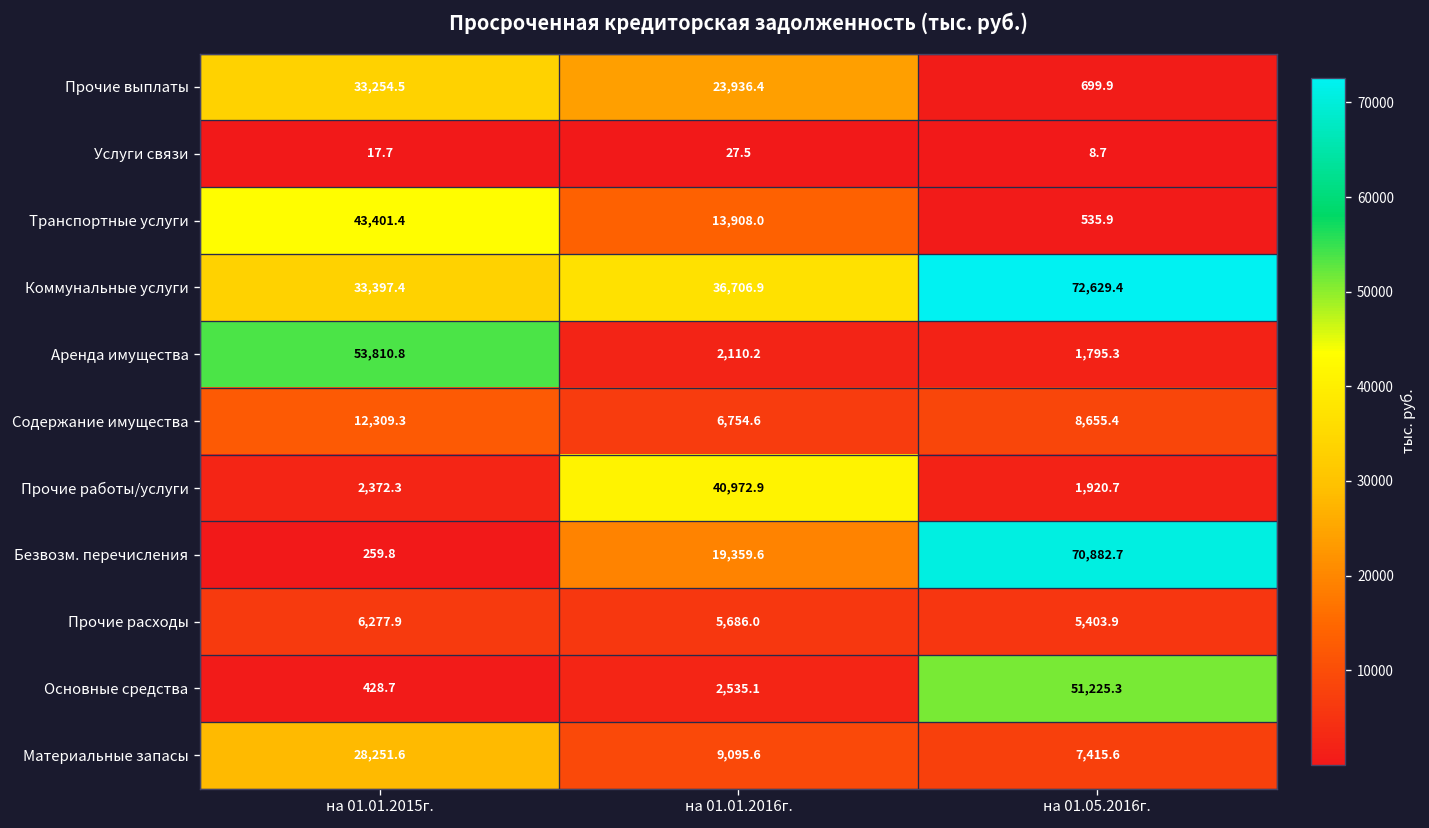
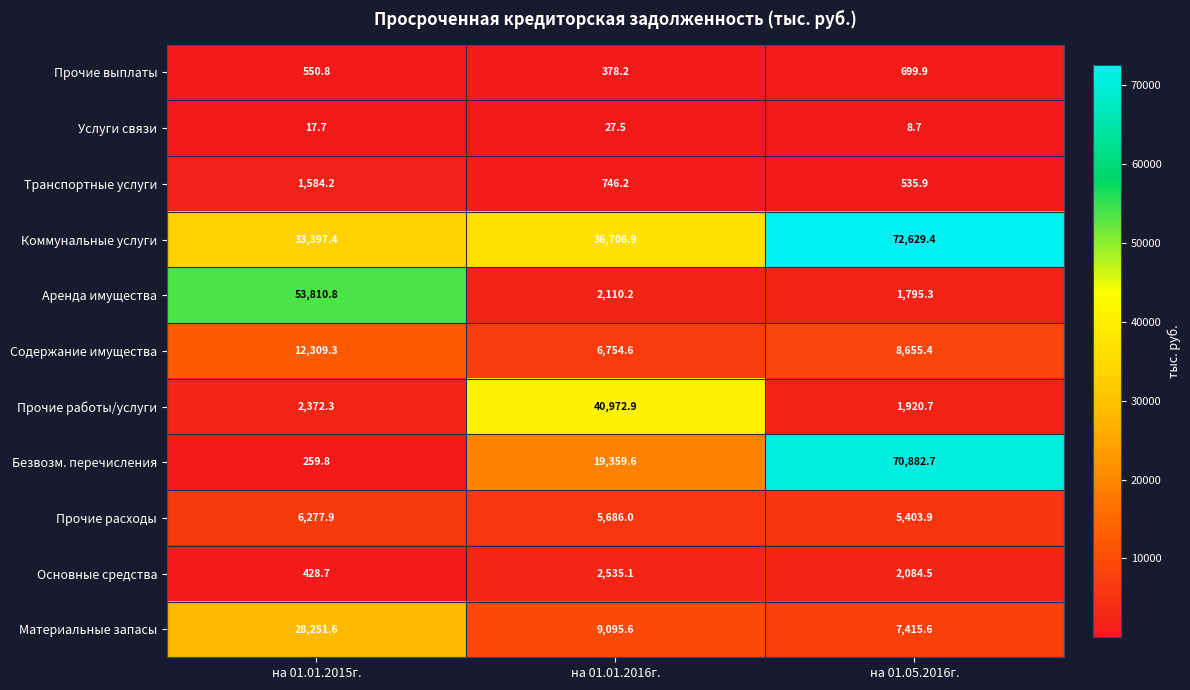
  {
    "Прочие выплаты": {
-     "на 01.01.2015г.": "33,254.5",
-     "на 01.01.2016г.": "23,936.4",
+     "на 01.01.2015г.": "550.8",
+     "на 01.01.2016г.": "378.2",
      "на 01.05.2016г.": "699.9"
    },
    "Услуги связи": {
      "на 01.01.2015г.": "17.7",
      "на 01.01.2016г.": "27.5",
      "на 01.05.2016г.": "8.7"
    },
    "Транспортные услуги": {
-     "на 01.01.2015г.": "43,401.4",
-     "на 01.01.2016г.": "13,908.0",
+     "на 01.01.2015г.": "1,584.2",
+     "на 01.01.2016г.": "746.2",
      "на 01.05.2016г.": "535.9"
    },
    "Коммунальные услуги": {
      "на 01.01.2015г.": "33,397.4",
      "на 01.01.2016г.": "36,706.9",
      "на 01.05.2016г.": "72,629.4"
    },
    "Аренда имущества": {
      "на 01.01.2015г.": "53,810.8",
      "на 01.01.2016г.": "2,110.2",
      "на 01.05.2016г.": "1,795.3"
    },
    "Содержание имущества": {
      "на 01.01.2015г.": "12,309.3",
      "на 01.01.2016г.": "6,754.6",
      "на 01.05.2016г.": "8,655.4"
    },
    "Прочие работы/услуги": {
      "на 01.01.2015г.": "2,372.3",
      "на 01.01.2016г.": "40,972.9",
      "на 01.05.2016г.": "1,920.7"
    },
    "Безвозм. перечисления": {
      "на 01.01.2015г.": "259.8",
      "на 01.01.2016г.": "19,359.6",
      "на 01.05.2016г.": "70,882.7"
    },
    "Прочие расходы": {
      "на 01.01.2015г.": "6,277.9",
      "на 01.01.2016г.": "5,686.0",
      "на 01.05.2016г.": "5,403.9"
    },
    "Основные средства": {
      "на 01.01.2015г.": "428.7",
      "на 01.01.2016г.": "2,535.1",
-     "на 01.05.2016г.": "51,225.3"
+     "на 01.05.2016г.": "2,084.5"
    },
    "Материальные запасы": {
      "на 01.01.2015г.": "28,251.6",
      "на 01.01.2016г.": "9,095.6",
      "на 01.05.2016г.": "7,415.6"
    }
  }
